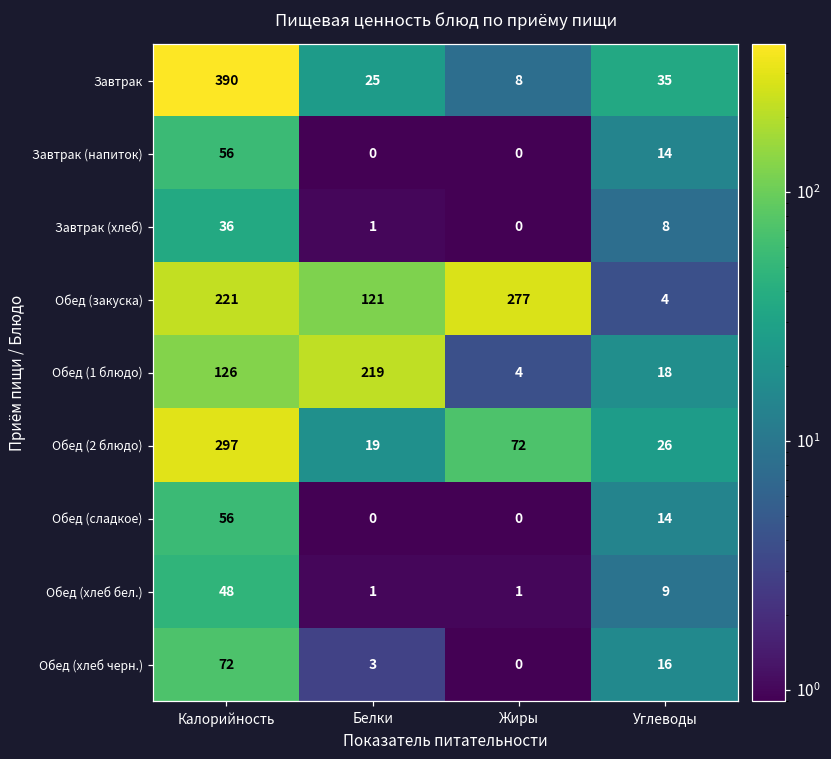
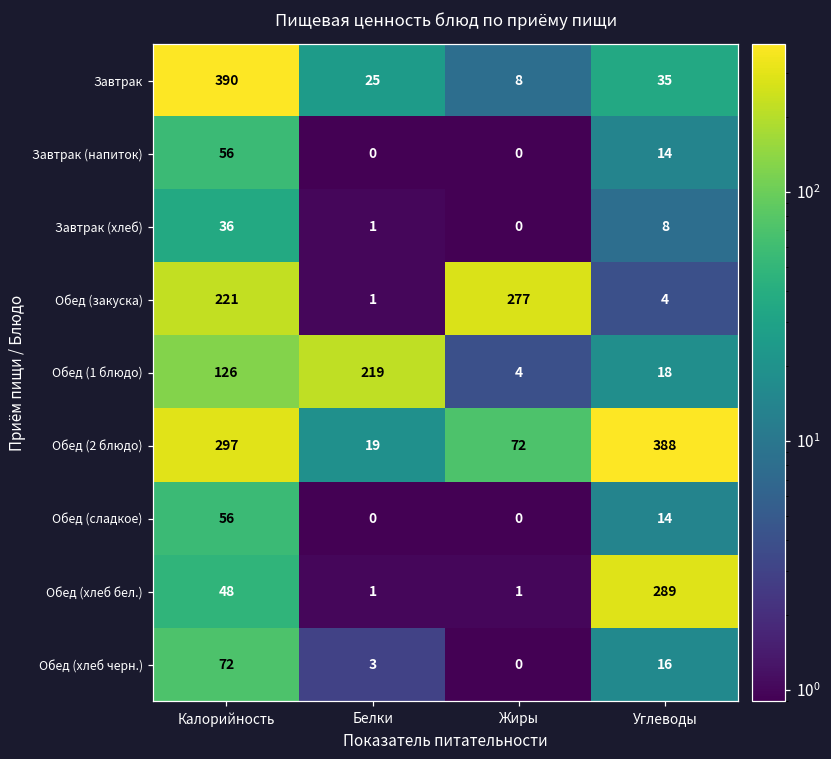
  {
    "Завтрак": {
      "Калорийность": 390,
      "Белки": 25,
      "Жиры": 8,
      "Углеводы": 35
    },
    "Завтрак (напиток)": {
      "Калорийность": 56,
      "Белки": 0,
      "Жиры": 0,
      "Углеводы": 14
    },
    "Завтрак (хлеб)": {
      "Калорийность": 36,
      "Белки": 1,
      "Жиры": 0,
      "Углеводы": 8
    },
    "Обед (закуска)": {
      "Калорийность": 221,
-     "Белки": 121,
+     "Белки": 1,
      "Жиры": 277,
      "Углеводы": 4
    },
    "Обед (1 блюдо)": {
      "Калорийность": 126,
      "Белки": 219,
      "Жиры": 4,
      "Углеводы": 18
    },
    "Обед (2 блюдо)": {
      "Калорийность": 297,
      "Белки": 19,
      "Жиры": 72,
-     "Углеводы": 26
+     "Углеводы": 388
    },
    "Обед (сладкое)": {
      "Калорийность": 56,
      "Белки": 0,
      "Жиры": 0,
      "Углеводы": 14
    },
    "Обед (хлеб бел.)": {
      "Калорийность": 48,
      "Белки": 1,
      "Жиры": 1,
-     "Углеводы": 9
+     "Углеводы": 289
    },
    "Обед (хлеб черн.)": {
      "Калорийность": 72,
      "Белки": 3,
      "Жиры": 0,
      "Углеводы": 16
    }
  }
